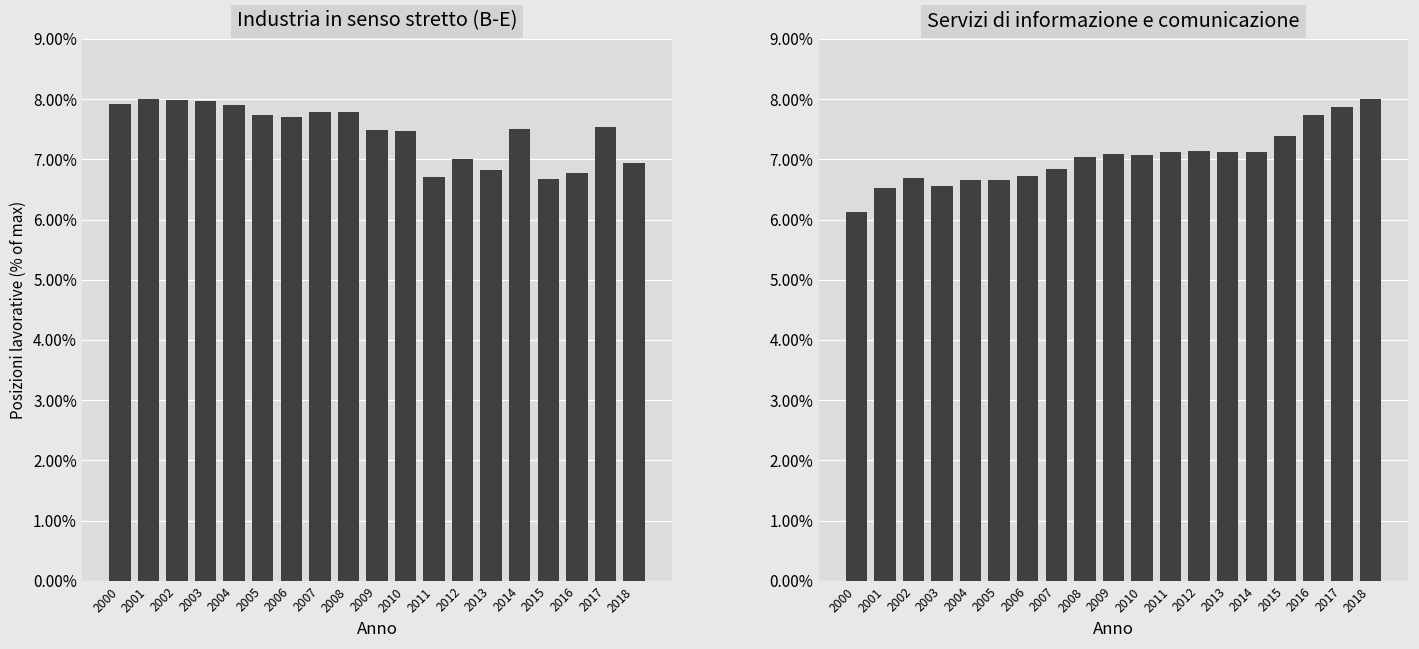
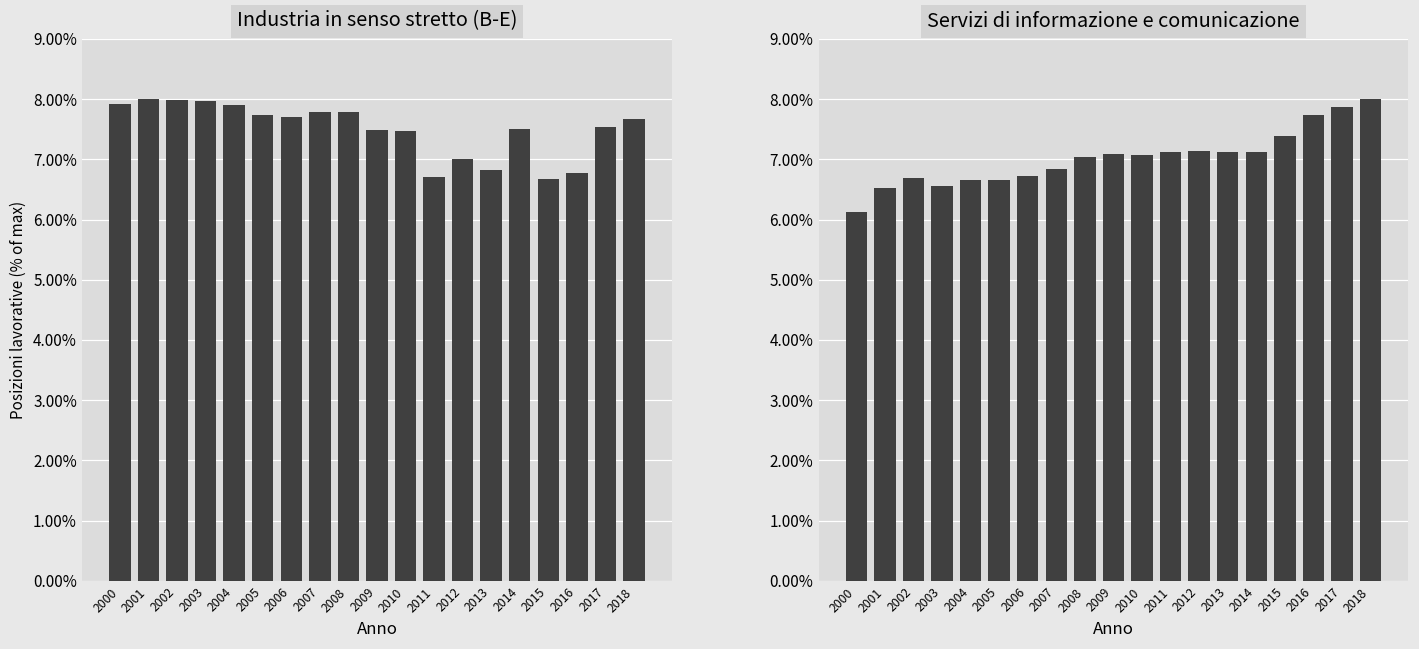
  {
    "Industria in senso stretto (B-E)": {
      "2000": "7.9%",
      "2001": "8.0%",
      "2002": "8.0%",
      "2003": "8.0%",
      "2004": "7.9%",
      "2005": "7.7%",
      "2006": "7.7%",
      "2007": "7.8%",
      "2008": "7.8%",
      "2009": "7.5%",
      "2010": "7.5%",
      "2011": "6.7%",
      "2012": "7.0%",
      "2013": "6.8%",
      "2014": "7.5%",
      "2015": "6.7%",
      "2016": "6.8%",
      "2017": "7.5%",
-     "2018": "6.9%"
+     "2018": "7.7%"
    },
    "Servizi di informazione e comunicazione": {
      "2000": "6.1%",
      "2001": "6.5%",
      "2002": "6.7%",
      "2003": "6.6%",
      "2004": "6.7%",
      "2005": "6.6%",
      "2006": "6.7%",
      "2007": "6.8%",
      "2008": "7.0%",
      "2009": "7.1%",
      "2010": "7.1%",
      "2011": "7.1%",
      "2012": "7.1%",
      "2013": "7.1%",
      "2014": "7.1%",
      "2015": "7.4%",
      "2016": "7.7%",
      "2017": "7.9%",
      "2018": "8.0%"
    }
  }
